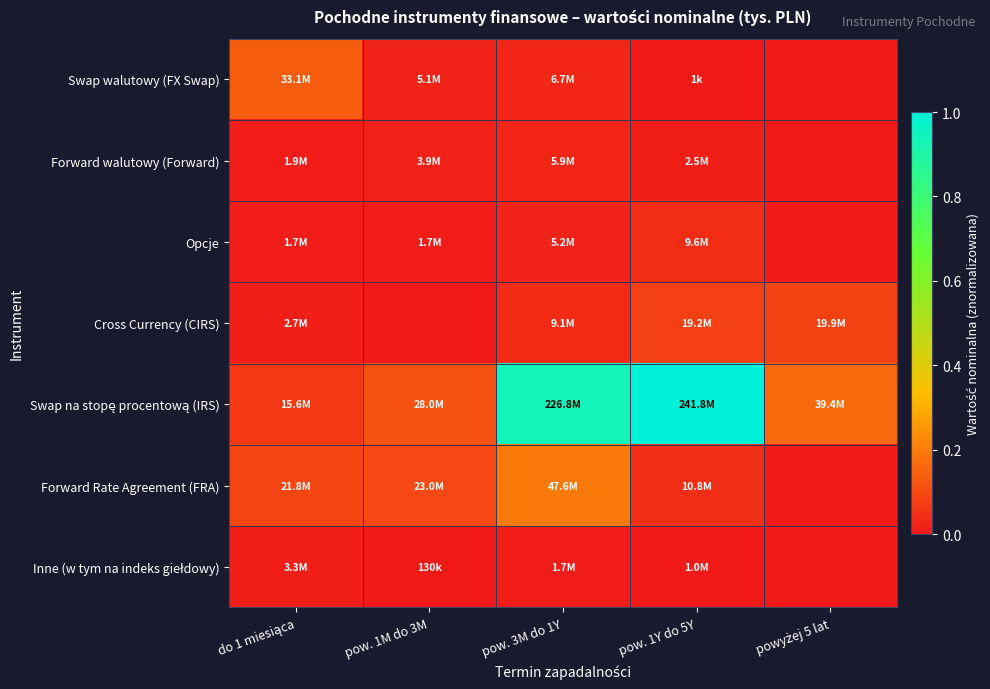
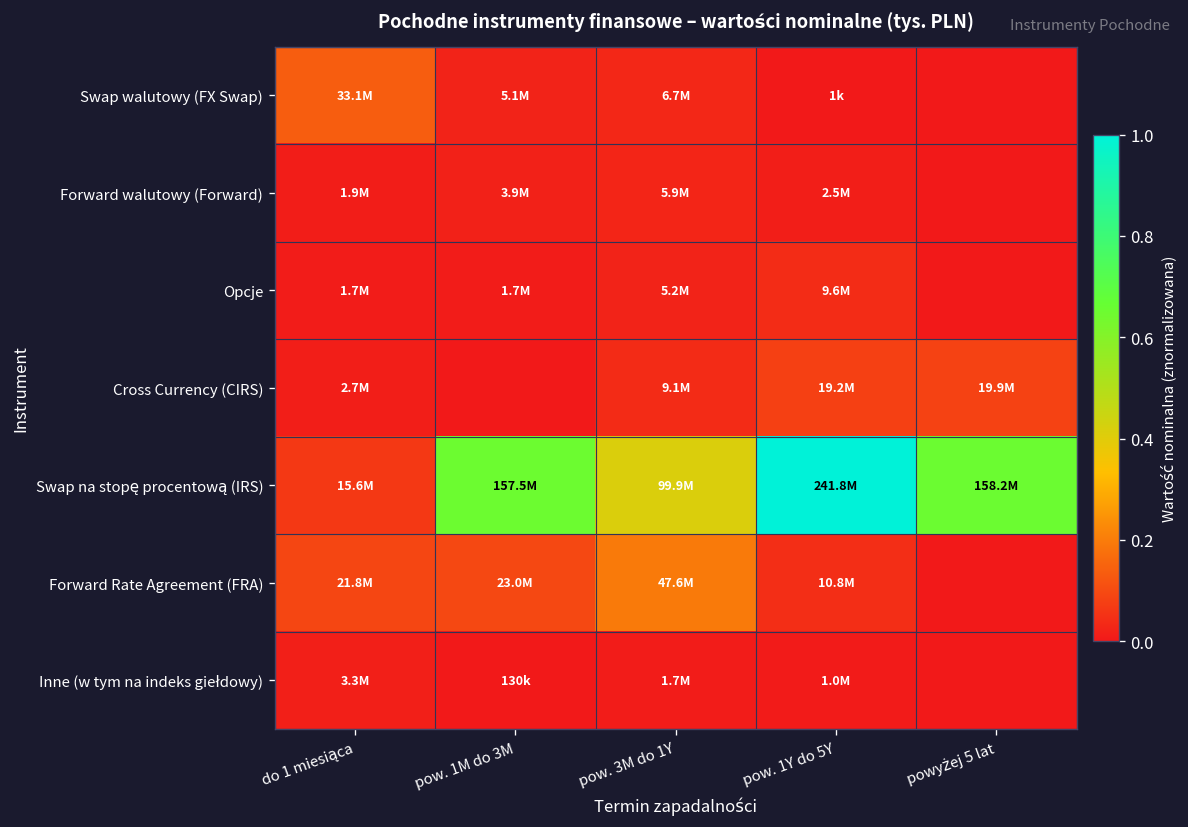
  {
    "Swap walutowy (FX Swap)": {
      "do 1 miesiąca": "33.1M",
      "pow. 1M do 3M": "5.1M",
      "pow. 3M do 1Y": "6.7M",
      "pow. 1Y do 5Y": "1k"
    },
    "Forward walutowy (Forward)": {
      "do 1 miesiąca": "1.9M",
      "pow. 1M do 3M": "3.9M",
      "pow. 3M do 1Y": "5.9M",
      "pow. 1Y do 5Y": "2.5M"
    },
    "Opcje": {
      "do 1 miesiąca": "1.7M",
      "pow. 1M do 3M": "1.7M",
      "pow. 3M do 1Y": "5.2M",
      "pow. 1Y do 5Y": "9.6M"
    },
    "Cross Currency (CIRS)": {
      "do 1 miesiąca": "2.7M",
      "pow. 3M do 1Y": "9.1M",
      "pow. 1Y do 5Y": "19.2M",
      "powyżej 5 lat": "19.9M"
    },
    "Swap na stopę procentową (IRS)": {
      "do 1 miesiąca": "15.6M",
-     "pow. 1M do 3M": "28.0M",
-     "pow. 3M do 1Y": "226.8M",
+     "pow. 1M do 3M": "157.5M",
+     "pow. 3M do 1Y": "99.9M",
      "pow. 1Y do 5Y": "241.8M",
-     "powyżej 5 lat": "39.4M"
+     "powyżej 5 lat": "158.2M"
    },
    "Forward Rate Agreement (FRA)": {
      "do 1 miesiąca": "21.8M",
      "pow. 1M do 3M": "23.0M",
      "pow. 3M do 1Y": "47.6M",
      "pow. 1Y do 5Y": "10.8M"
    },
    "Inne (w tym na indeks giełdowy)": {
      "do 1 miesiąca": "3.3M",
      "pow. 1M do 3M": "130k",
      "pow. 3M do 1Y": "1.7M",
      "pow. 1Y do 5Y": "1.0M"
    }
  }
